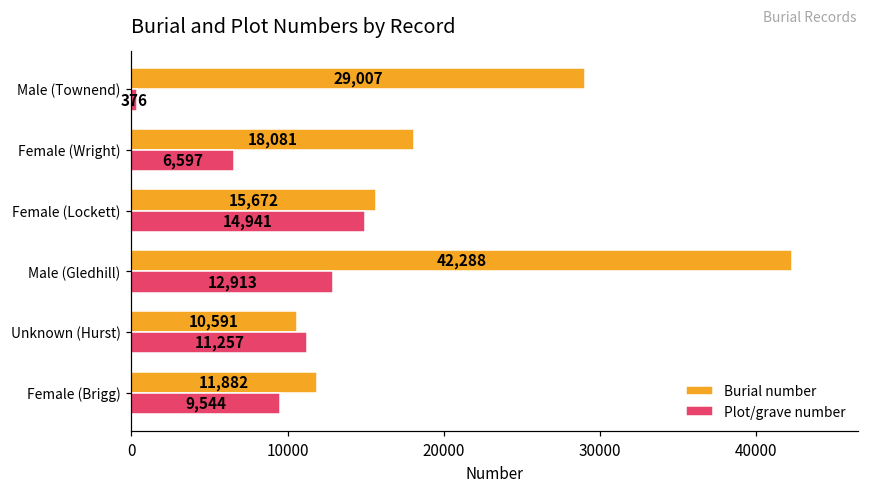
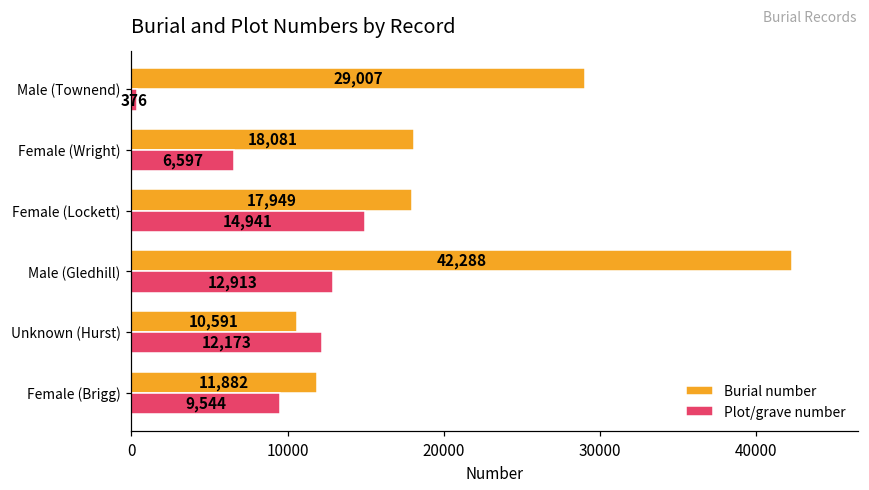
  {
    "Burial number": {
      "Male (Townend)": "29,007",
      "Female (Wright)": "18,081",
-     "Female (Lockett)": "15,672",
+     "Female (Lockett)": "17,949",
      "Male (Gledhill)": "42,288",
      "Unknown (Hurst)": "10,591",
      "Female (Brigg)": "11,882"
    },
    "Plot/grave number": {
      "Male (Townend)": "376",
      "Female (Wright)": "6,597",
      "Female (Lockett)": "14,941",
      "Male (Gledhill)": "12,913",
-     "Unknown (Hurst)": "11,257",
+     "Unknown (Hurst)": "12,173",
      "Female (Brigg)": "9,544"
    }
  }
